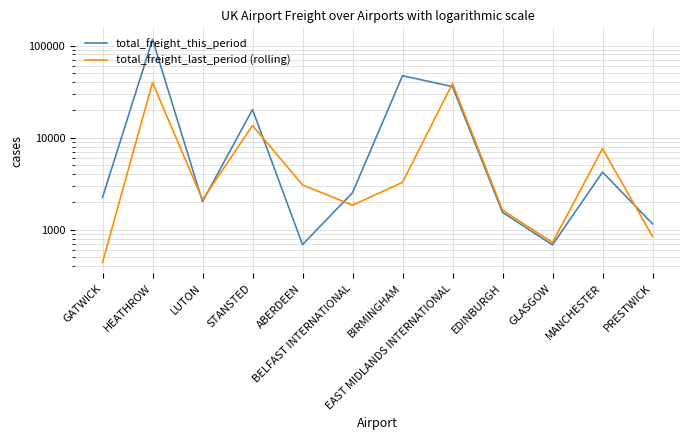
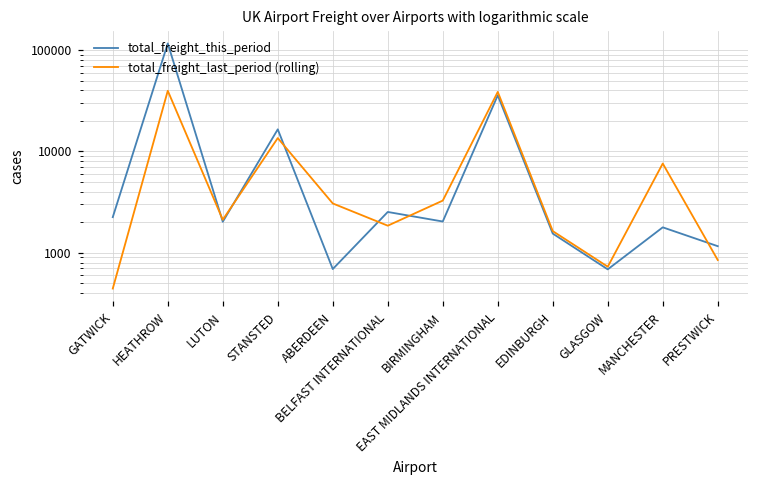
  {
    "total_freight_this_period": {
      "GATWICK": 2200,
      "HEATHROW": 120000,
-     "STANSTED": 20000,
+     "STANSTED": 17000,
      "ABERDEEN": 700,
      "BELFAST INTERNATIONAL": 2500,
-     "BIRMINGHAM": 50000,
+     "BIRMINGHAM": 2000,
      "EAST MIDLANDS INTERNATIONAL": 36000,
-     "MANCHESTER": 4000,
+     "MANCHESTER": 1800,
      "PRESTWICK": 1200
    },
    "total_freight_last_period (rolling)": {
      "GATWICK": 400,
      "HEATHROW": 40000,
      "STANSTED": 14000,
      "ABERDEEN": 3100,
      "BELFAST INTERNATIONAL": 1800,
      "BIRMINGHAM": 3300,
      "EAST MIDLANDS INTERNATIONAL": 39000,
      "MANCHESTER": 8000,
      "PRESTWICK": 800
    }
  }
